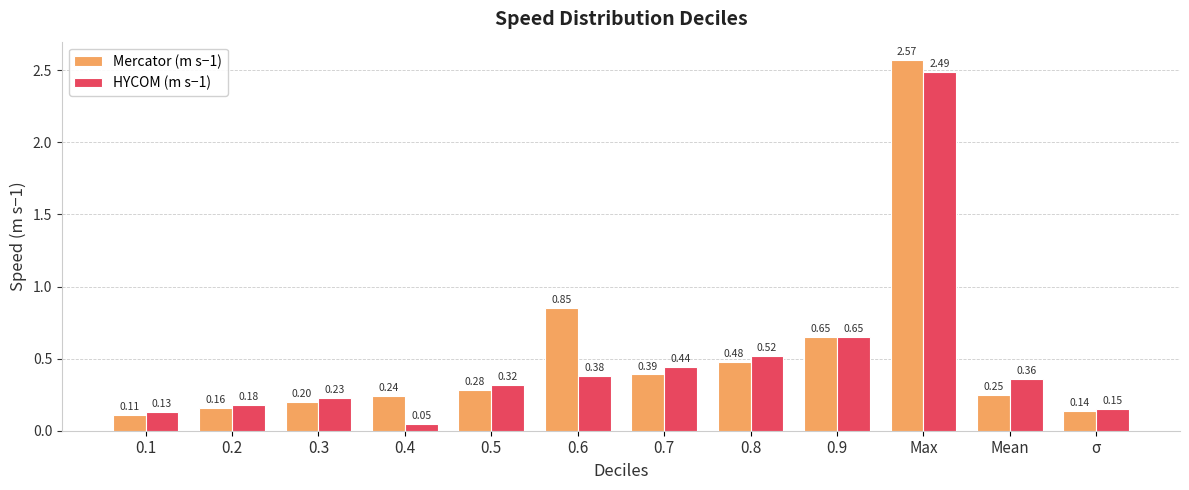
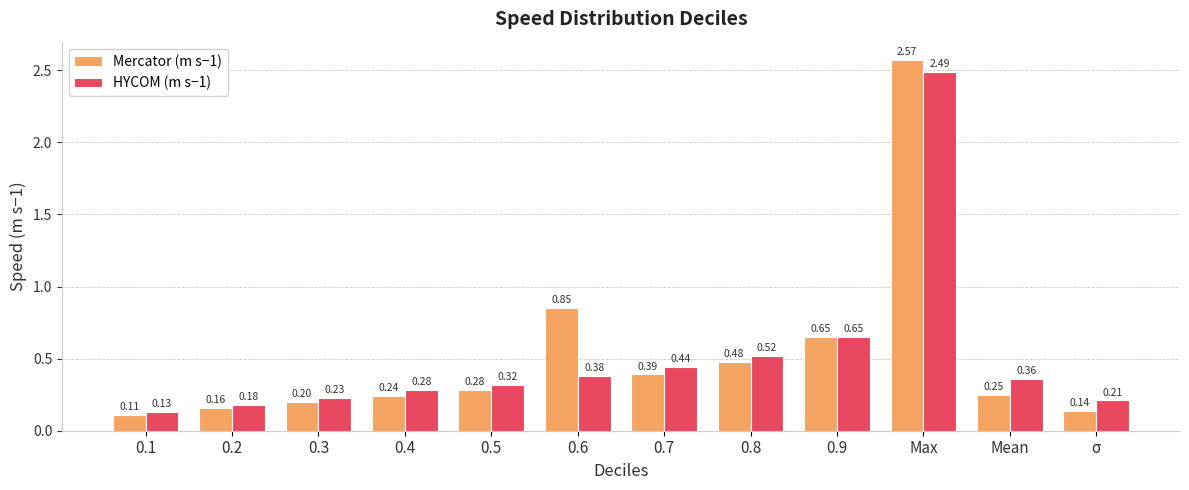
  {
    "Mercator (m s−1)": {
      "0.1": 0.11,
      "0.2": 0.16,
      "0.3": 0.20,
      "0.4": 0.24,
      "0.5": 0.28,
      "0.6": 0.85,
      "0.7": 0.39,
      "0.8": 0.48,
      "0.9": 0.65,
      "Max": 2.57,
      "Mean": 0.25,
      "σ": 0.14
    },
    "HYCOM (m s−1)": {
      "0.1": 0.13,
      "0.2": 0.18,
      "0.3": 0.23,
-     "0.4": 0.05,
+     "0.4": 0.28,
      "0.5": 0.32,
      "0.6": 0.38,
      "0.7": 0.44,
      "0.8": 0.52,
      "0.9": 0.65,
      "Max": 2.49,
      "Mean": 0.36,
-     "σ": 0.15
+     "σ": 0.21
    }
  }
